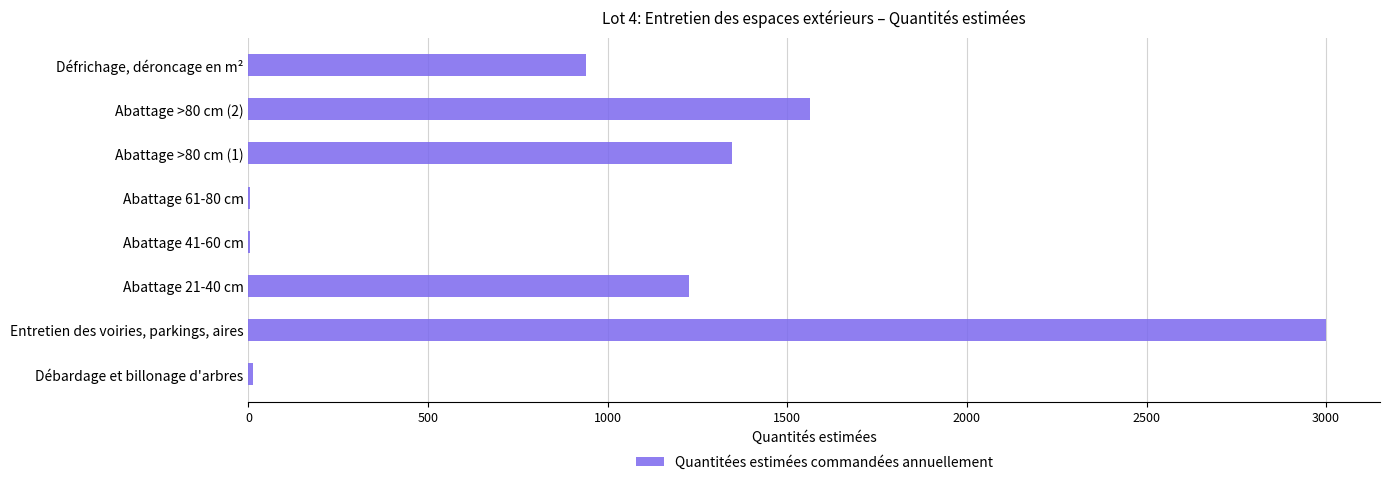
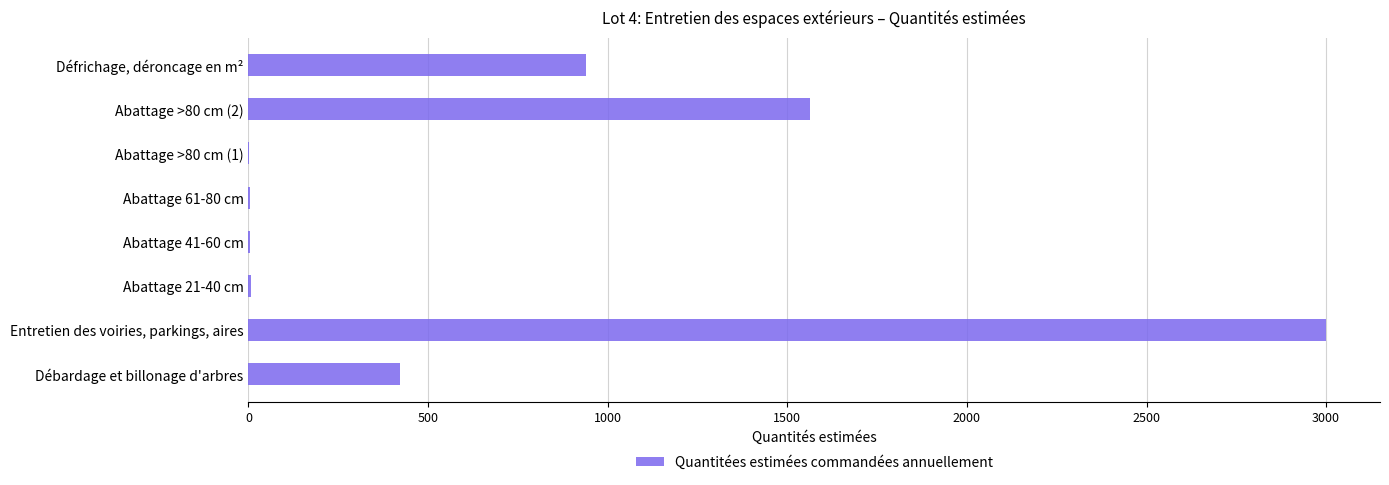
  {
    "Défrichage, déroncage en m²": 940,
    "Abattage >80 cm (2)": 1560,
-   "Abattage >80 cm (1)": 1350,
-   "Abattage 21-40 cm": 1230,
+   "Abattage >80 cm (1)": 0,
+   "Abattage 21-40 cm": 10,
    "Entretien des voiries, parkings, aires": 3000,
-   "Débardage et billonage d'arbres": 10
+   "Débardage et billonage d'arbres": 420
  }
